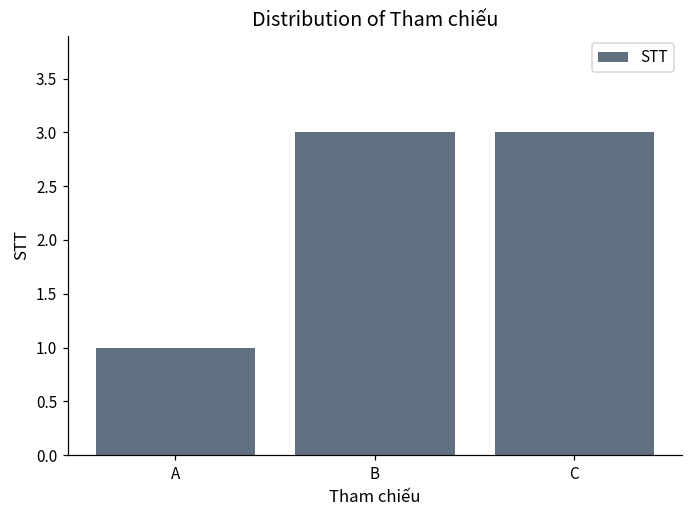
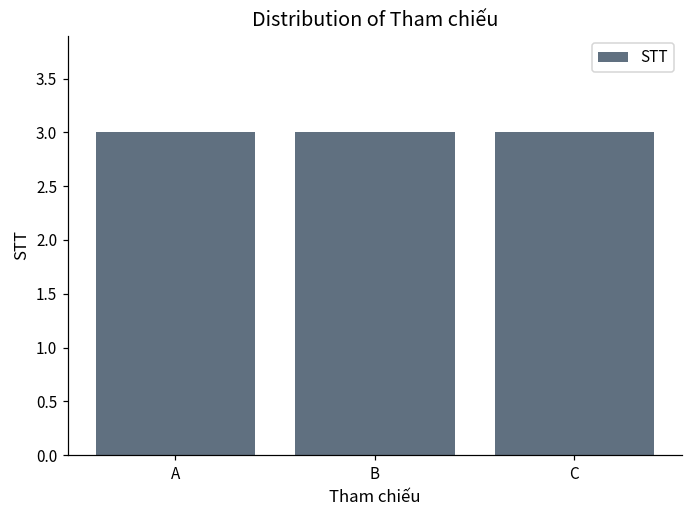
  {
-   "A": 1,
+   "A": 3,
    "B": 3,
    "C": 3
  }
